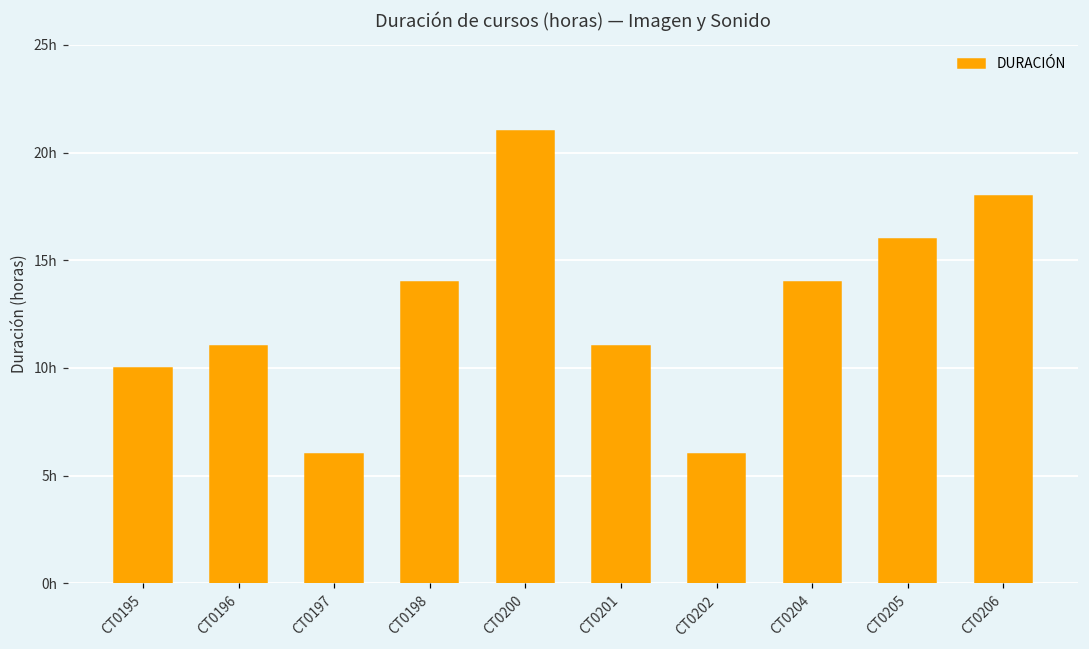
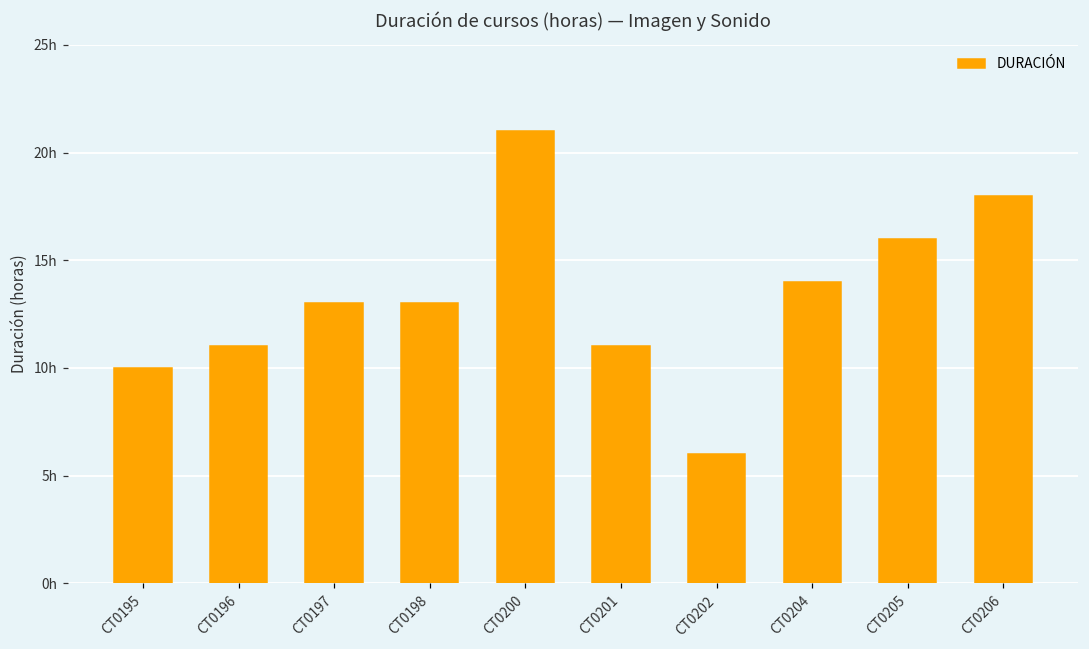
  {
    "CT0195": "10h",
    "CT0196": "11h",
-   "CT0197": "6h",
-   "CT0198": "14h",
+   "CT0197": "13h",
+   "CT0198": "13h",
    "CT0200": "21h",
    "CT0201": "11h",
    "CT0202": "6h",
    "CT0204": "14h",
    "CT0205": "16h",
    "CT0206": "18h"
  }
